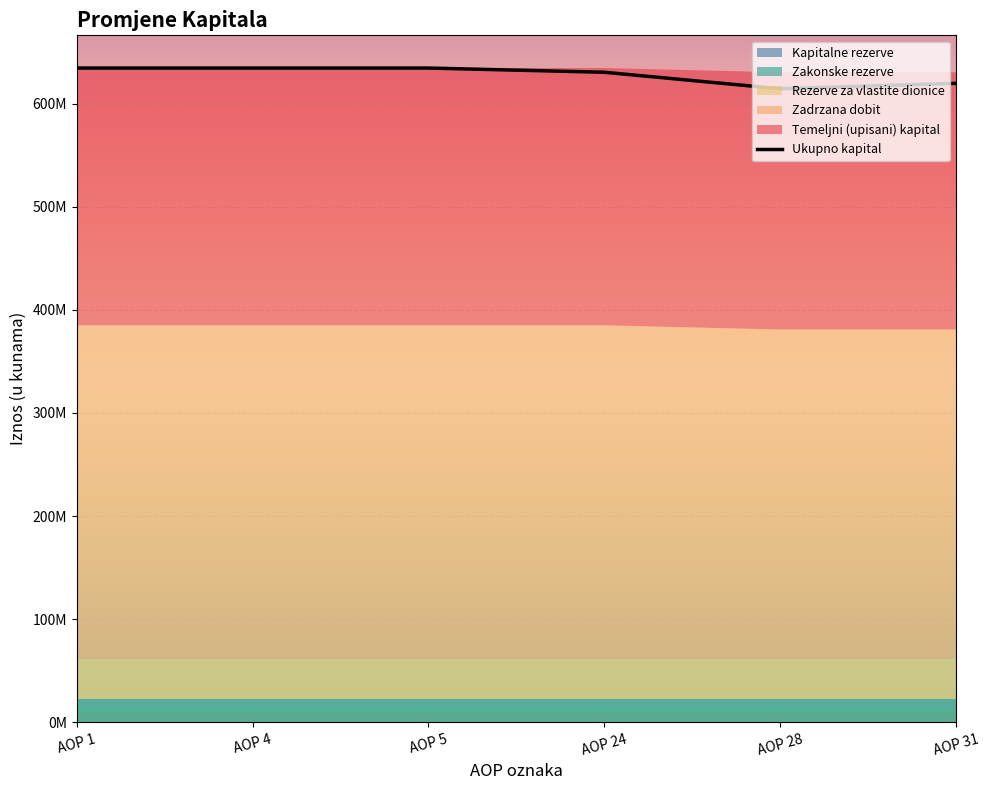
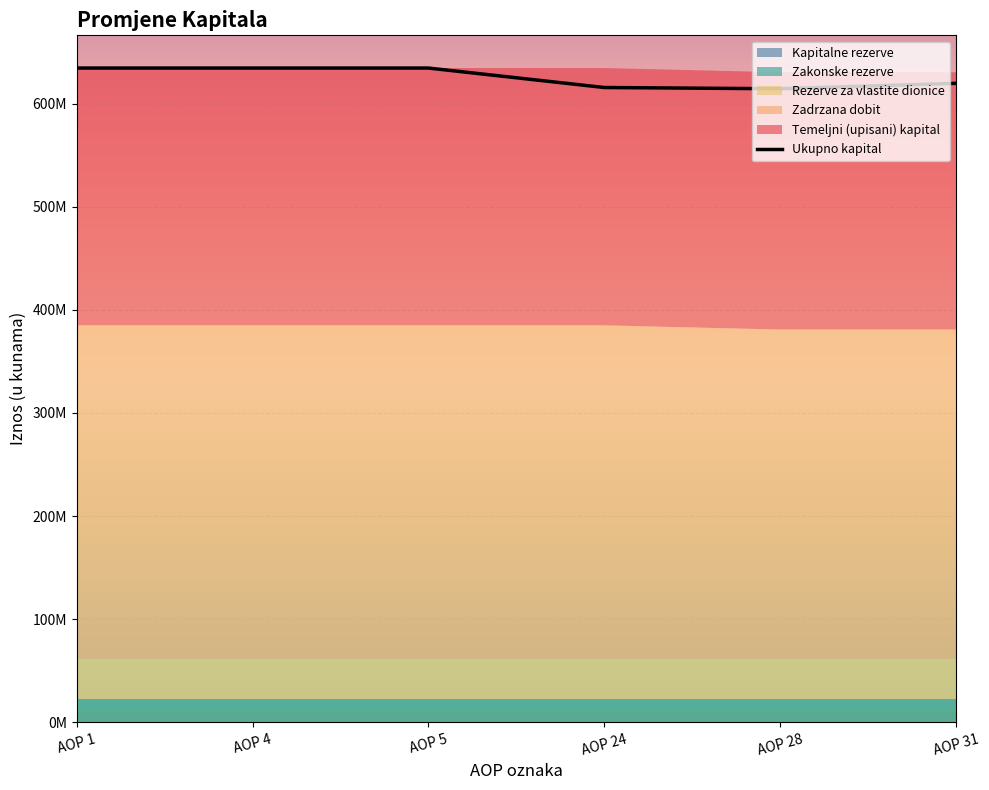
  {
    "Ukupno kapital": {
-     "AOP 24": 631000000,
+     "AOP 24": 616000000,
      "AOP 31": 620000000
    },
    "Temeljni (upisani) kapital": {
      "AOP 24": 250000000,
      "AOP 31": 250000000
    }
  }
